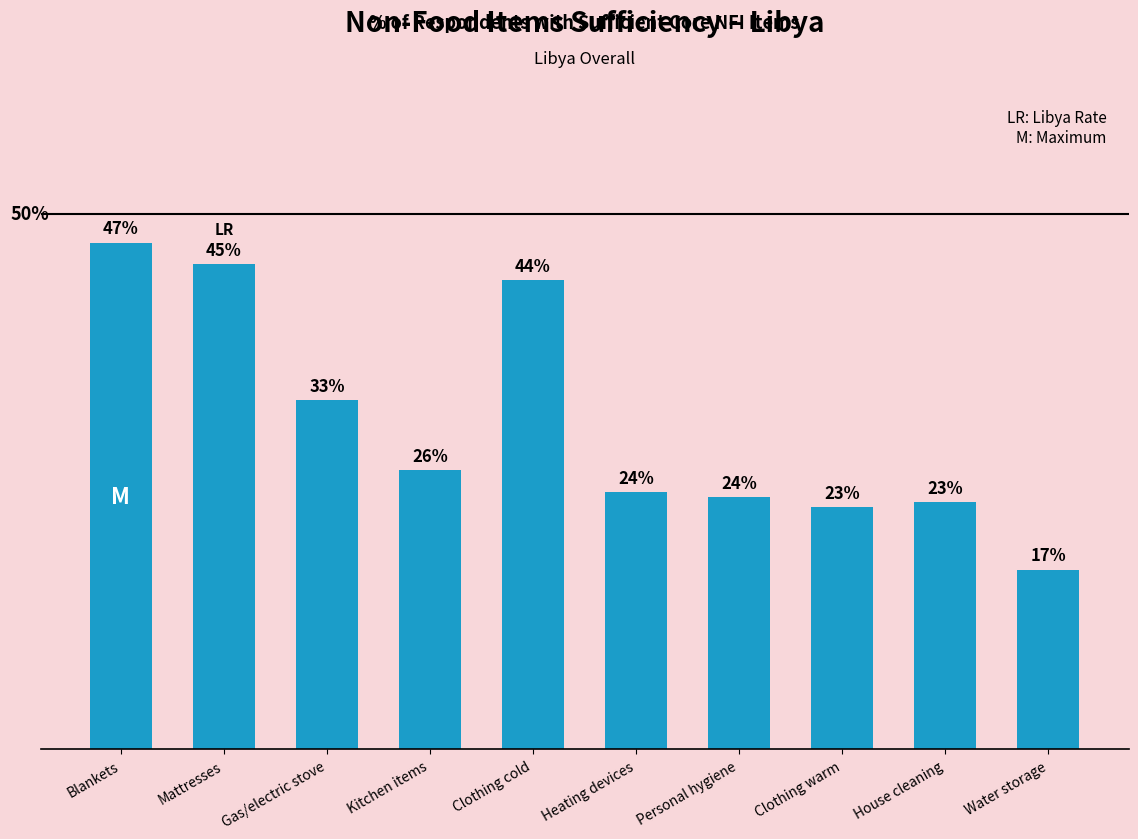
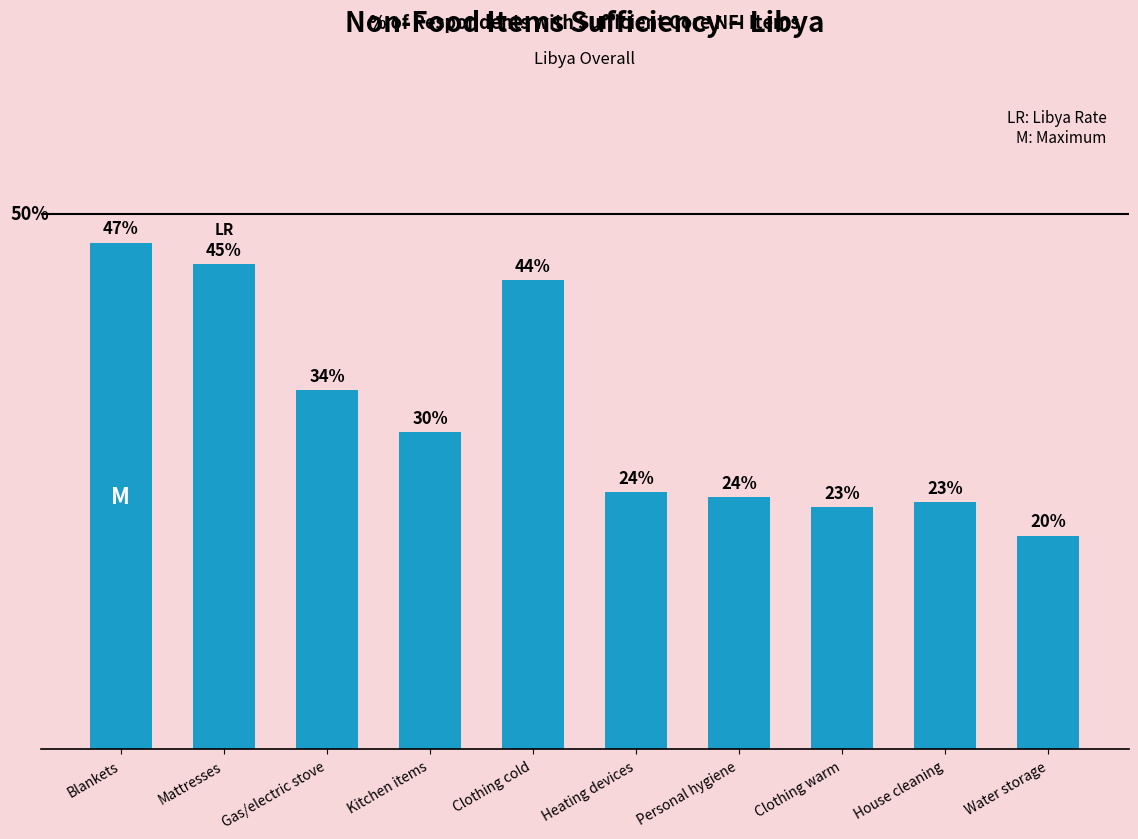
  {
    "Blankets": "47%",
    "Mattresses": "45%",
-   "Gas/electric stove": "33%",
-   "Kitchen items": "26%",
+   "Gas/electric stove": "34%",
+   "Kitchen items": "30%",
    "Clothing cold": "44%",
    "Heating devices": "24%",
    "Personal hygiene": "24%",
    "Clothing warm": "23%",
    "House cleaning": "23%",
-   "Water storage": "17%"
+   "Water storage": "20%"
  }
